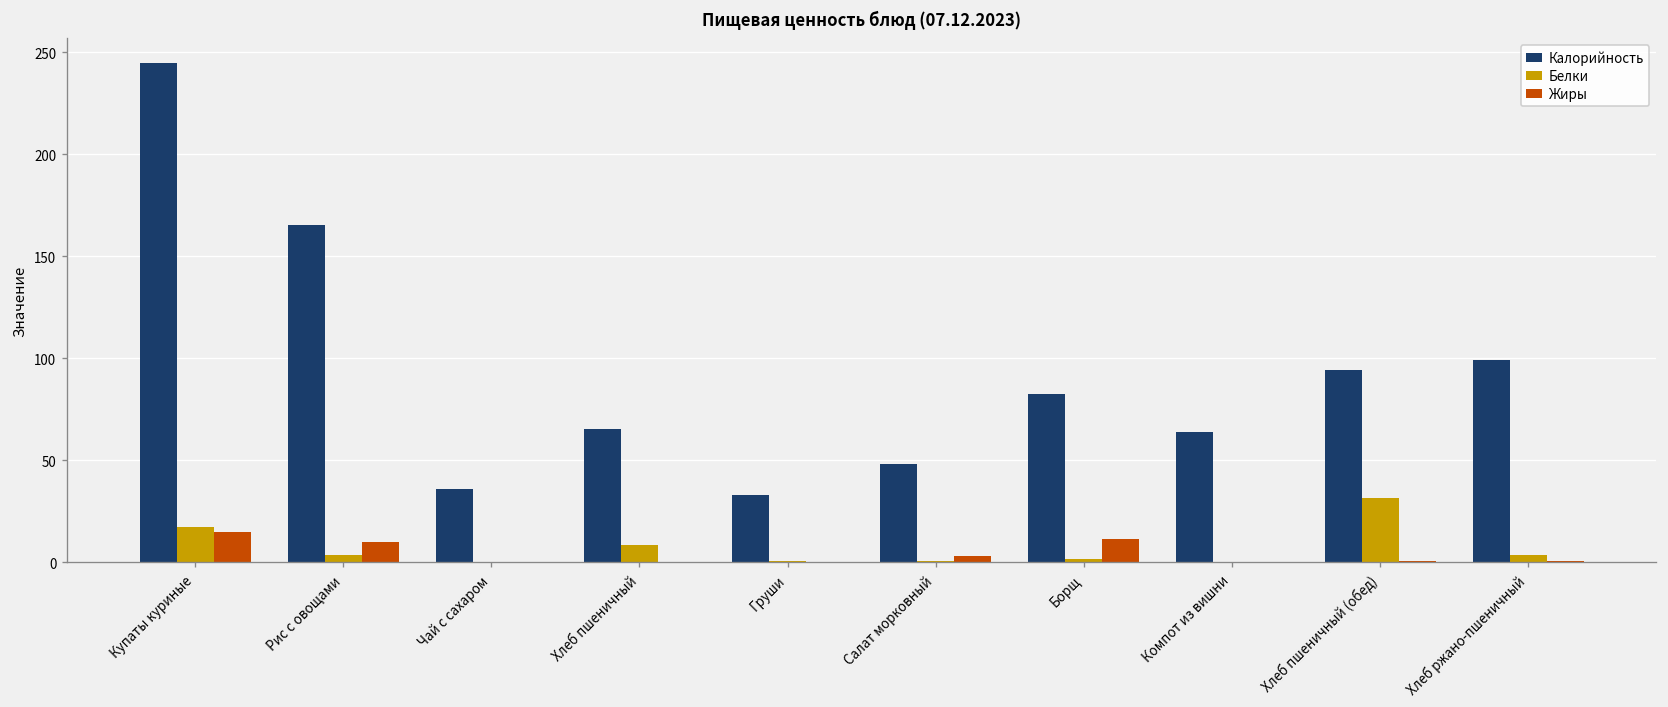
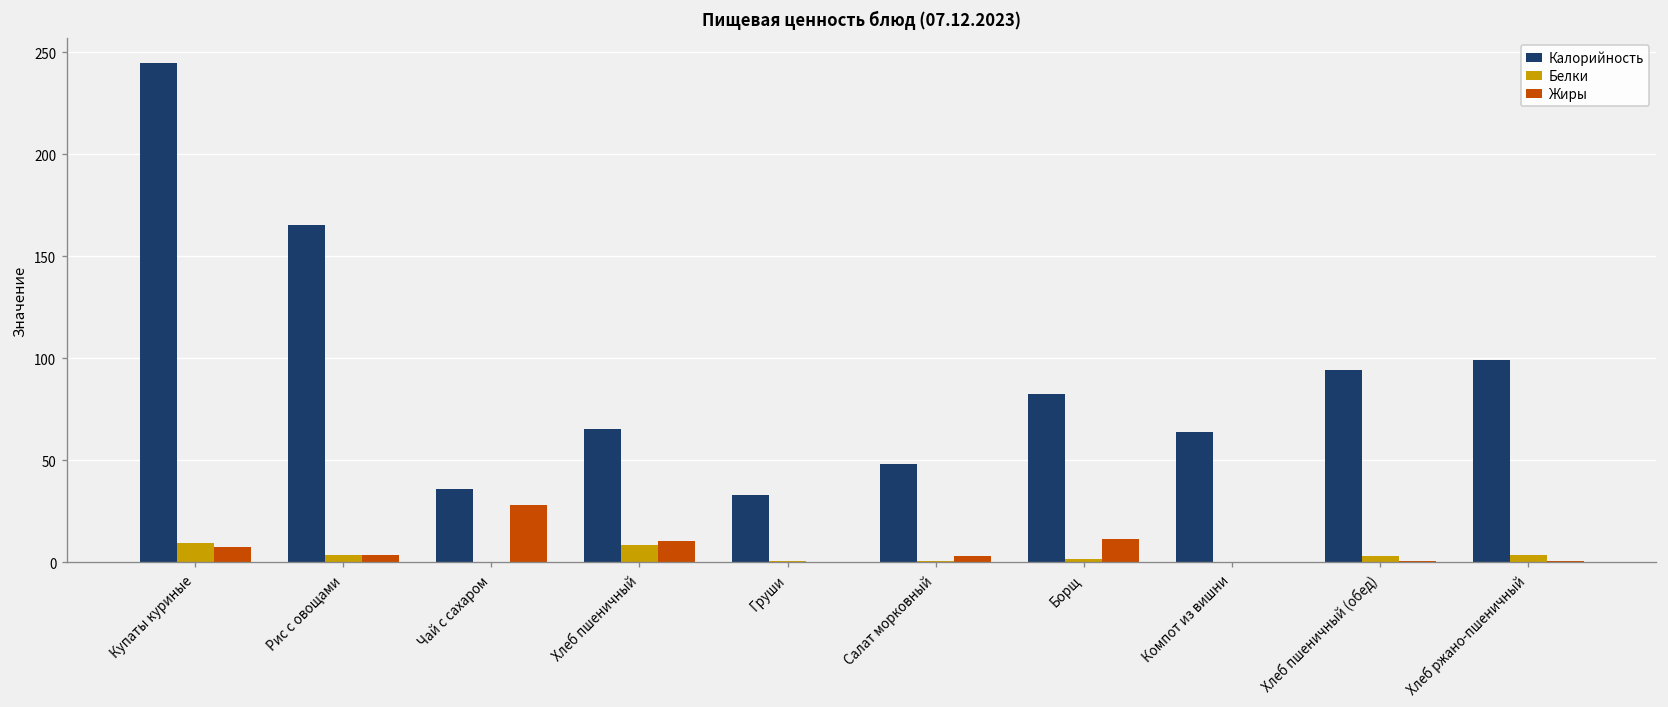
  {
    "Калорийность": {
      "Купаты куриные": 245,
      "Рис с овощами": 165,
      "Чай с сахаром": 36,
      "Хлеб пшеничный": 65,
      "Груши": 33,
      "Салат морковный": 48,
      "Борщ": 82,
      "Компот из вишни": 64,
      "Хлеб пшеничный (обед)": 94,
      "Хлеб ржано-пшеничный": 99
    },
    "Белки": {
-     "Купаты куриные": 17,
+     "Купаты куриные": 9,
      "Рис с овощами": 3,
      "Чай с сахаром": 0,
      "Хлеб пшеничный": 8,
      "Борщ": 2,
-     "Хлеб пшеничный (обед)": 31,
+     "Хлеб пшеничный (обед)": 3,
      "Хлеб ржано-пшеничный": 3
    },
    "Жиры": {
-     "Купаты куриные": 15,
-     "Рис с овощами": 10,
-     "Чай с сахаром": 0,
-     "Хлеб пшеничный": 0,
+     "Купаты куриные": 7,
+     "Рис с овощами": 3,
+     "Чай с сахаром": 28,
+     "Хлеб пшеничный": 11,
      "Салат морковный": 3,
      "Борщ": 11
    }
  }
